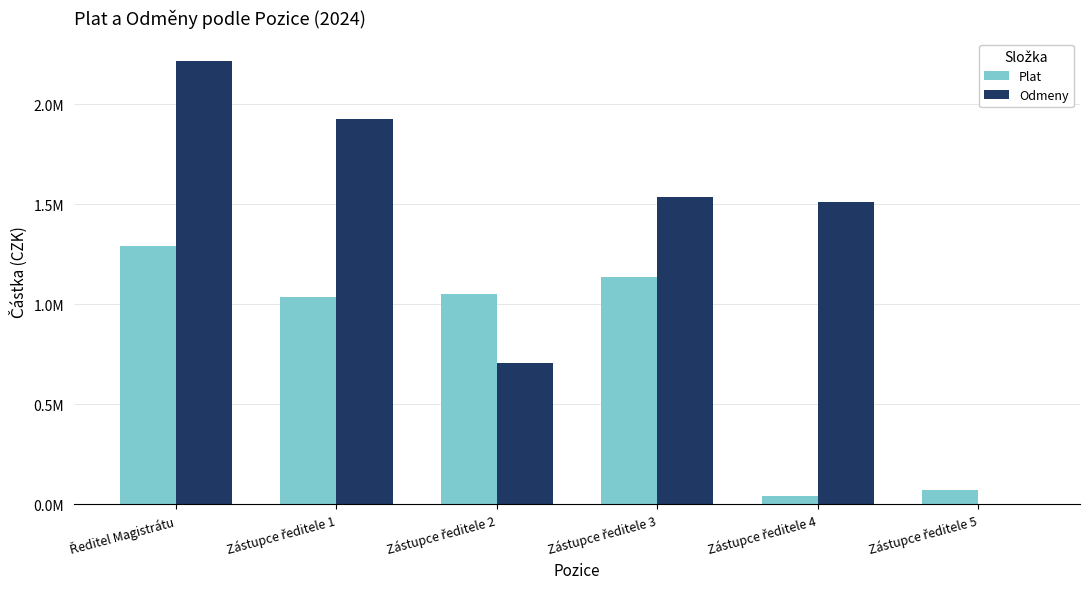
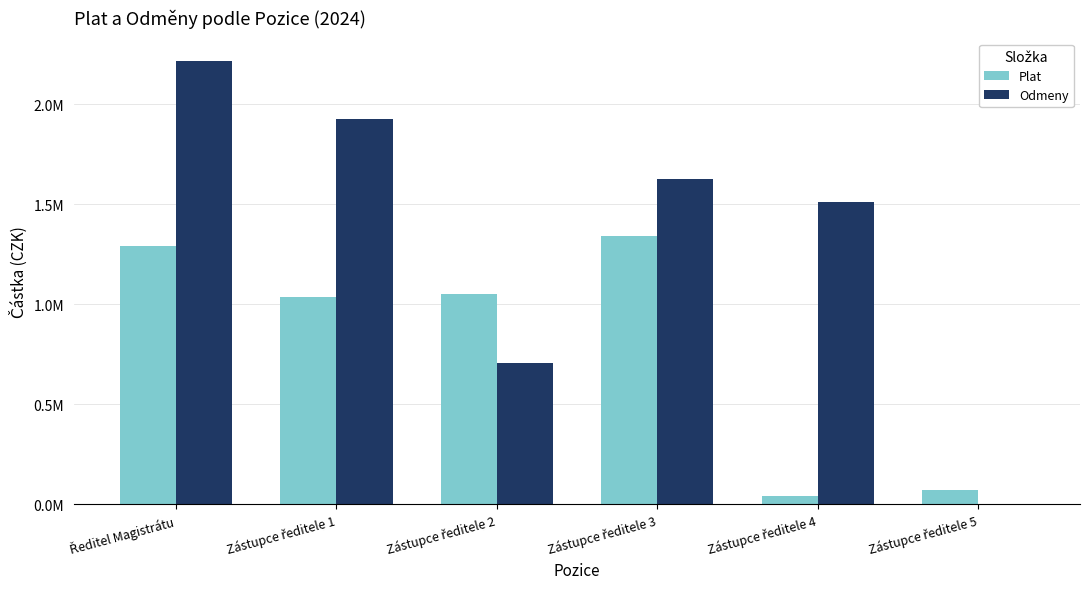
  {
    "Plat": {
      "Ředitel Magistrátu": 1290000,
      "Zástupce ředitele 1": 1040000,
      "Zástupce ředitele 2": 1050000,
-     "Zástupce ředitele 3": 1140000,
+     "Zástupce ředitele 3": 1340000,
      "Zástupce ředitele 4": 40000,
      "Zástupce ředitele 5": 70000
    },
    "Odmeny": {
      "Ředitel Magistrátu": 2220000,
      "Zástupce ředitele 1": 1930000,
      "Zástupce ředitele 2": 710000,
-     "Zástupce ředitele 3": 1540000,
+     "Zástupce ředitele 3": 1630000,
      "Zástupce ředitele 4": 1510000,
      "Zástupce ředitele 5": 0
    }
  }
